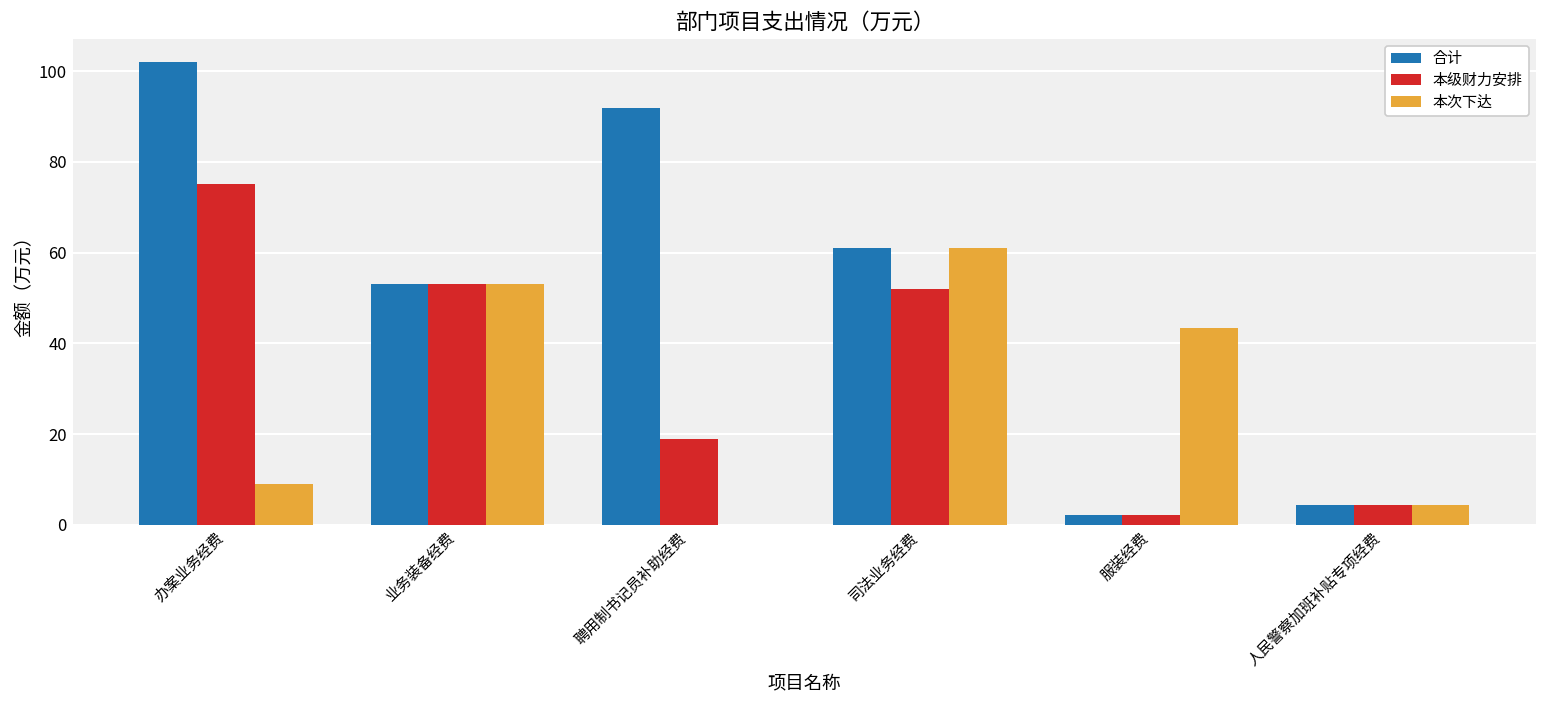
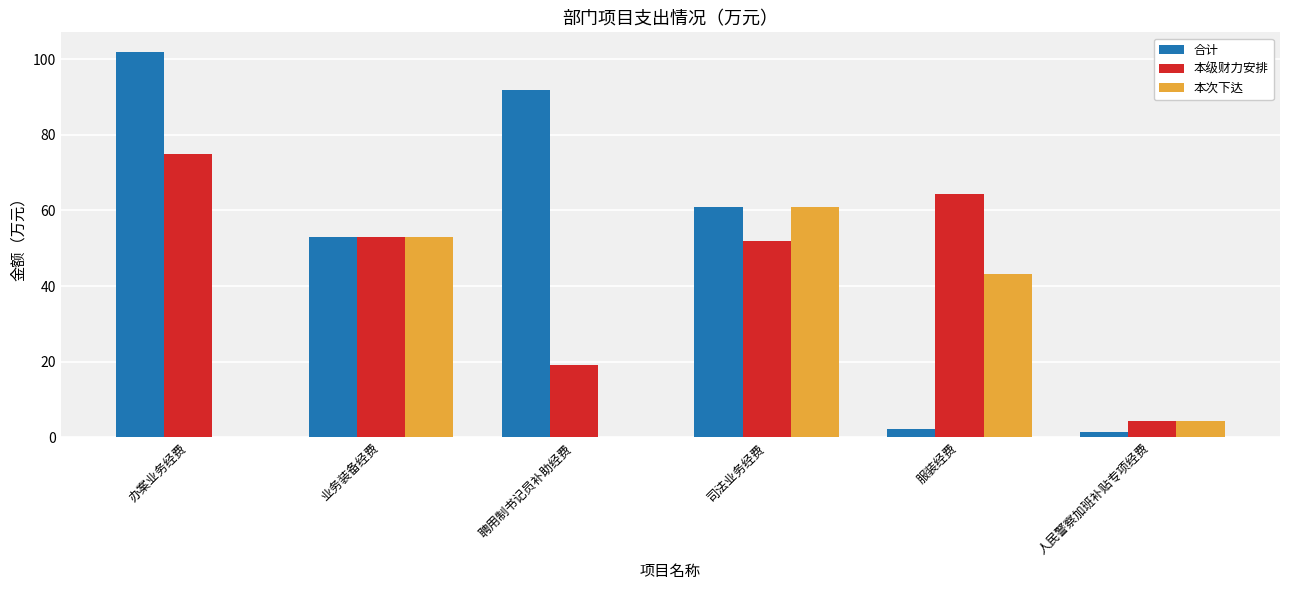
  {
    "合计": {
      "办案业务经费": 102,
      "业务装备经费": 53,
      "聘用制书记员补助经费": 92,
      "司法业务经费": 61,
      "服装经费": 2,
-     "人民警察加班补贴专项经费": 4
+     "人民警察加班补贴专项经费": 2
    },
    "本级财力安排": {
      "办案业务经费": 75,
      "业务装备经费": 53,
      "聘用制书记员补助经费": 19,
      "司法业务经费": 52,
-     "服装经费": 2,
+     "服装经费": 64,
      "人民警察加班补贴专项经费": 4
    },
    "本次下达": {
-     "办案业务经费": 9,
+     "办案业务经费": 0,
      "业务装备经费": 53,
      "聘用制书记员补助经费": 0,
      "司法业务经费": 61,
      "服装经费": 43,
      "人民警察加班补贴专项经费": 4
    }
  }
